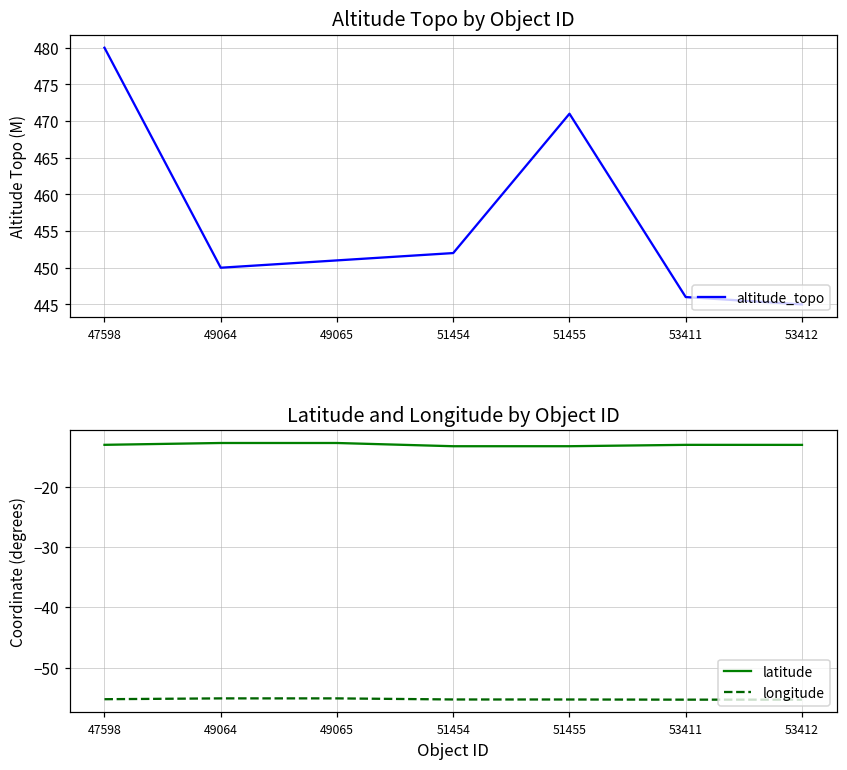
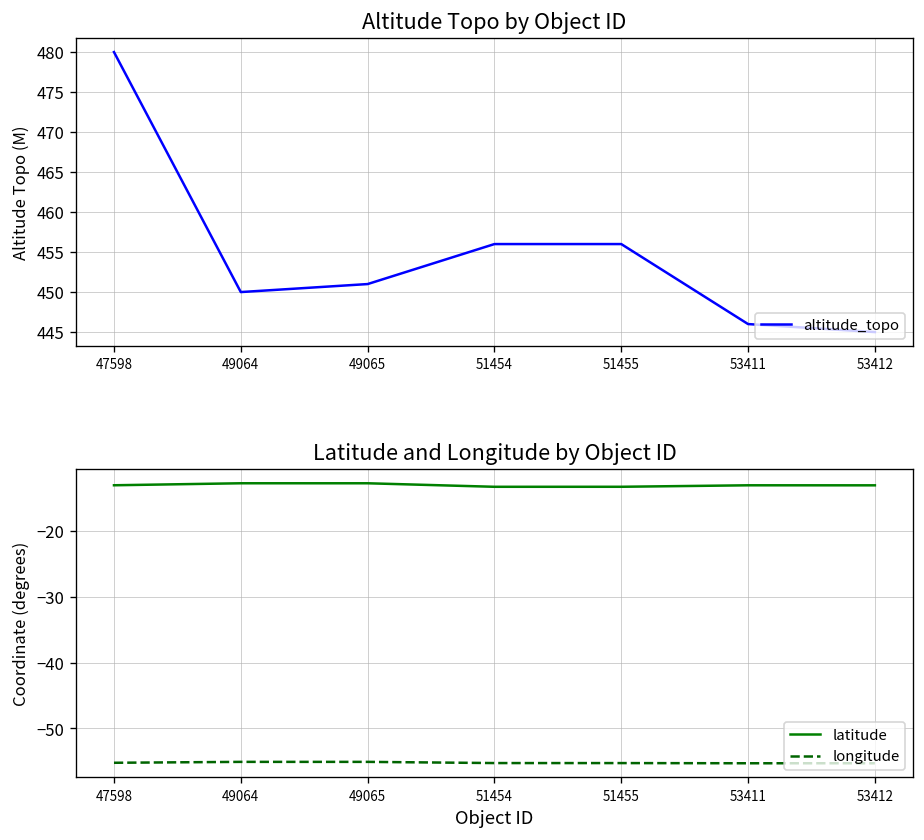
  {
    "Altitude Topo by Object ID": {
      "47598": 480,
      "49064": 450,
      "49065": 451,
-     "51454": 452,
-     "51455": 471,
+     "51454": 456,
+     "51455": 456,
      "53411": 446
    }
  }
